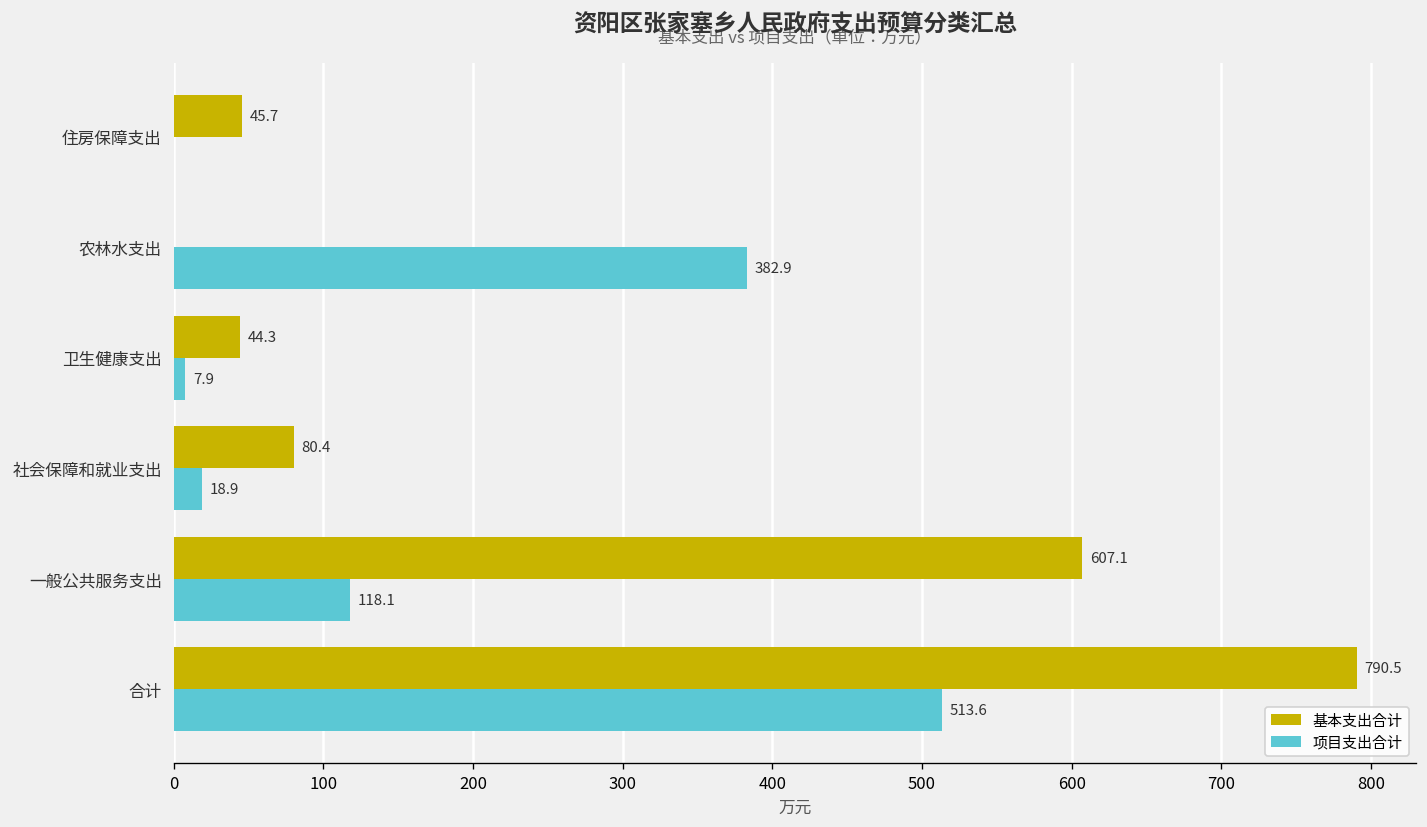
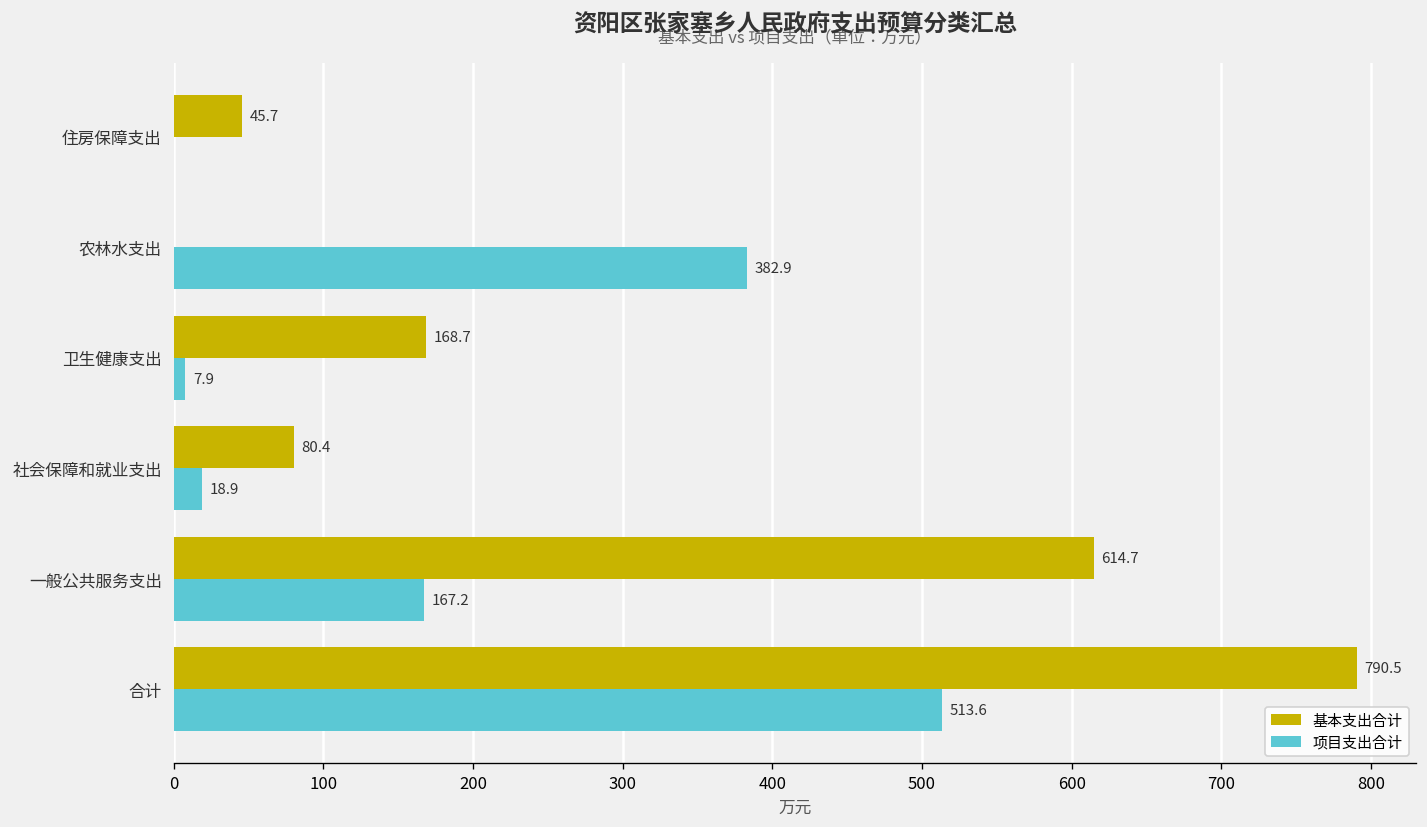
  {
    "基本支出合计": {
      "住房保障支出": 45.7,
-     "卫生健康支出": 44.3,
+     "卫生健康支出": 168.7,
      "社会保障和就业支出": 80.4,
-     "一般公共服务支出": 607.1,
+     "一般公共服务支出": 614.7,
      "合计": 790.5
    },
    "项目支出合计": {
      "农林水支出": 382.9,
      "卫生健康支出": 7.9,
      "社会保障和就业支出": 18.9,
-     "一般公共服务支出": 118.1,
+     "一般公共服务支出": 167.2,
      "合计": 513.6
    }
  }
